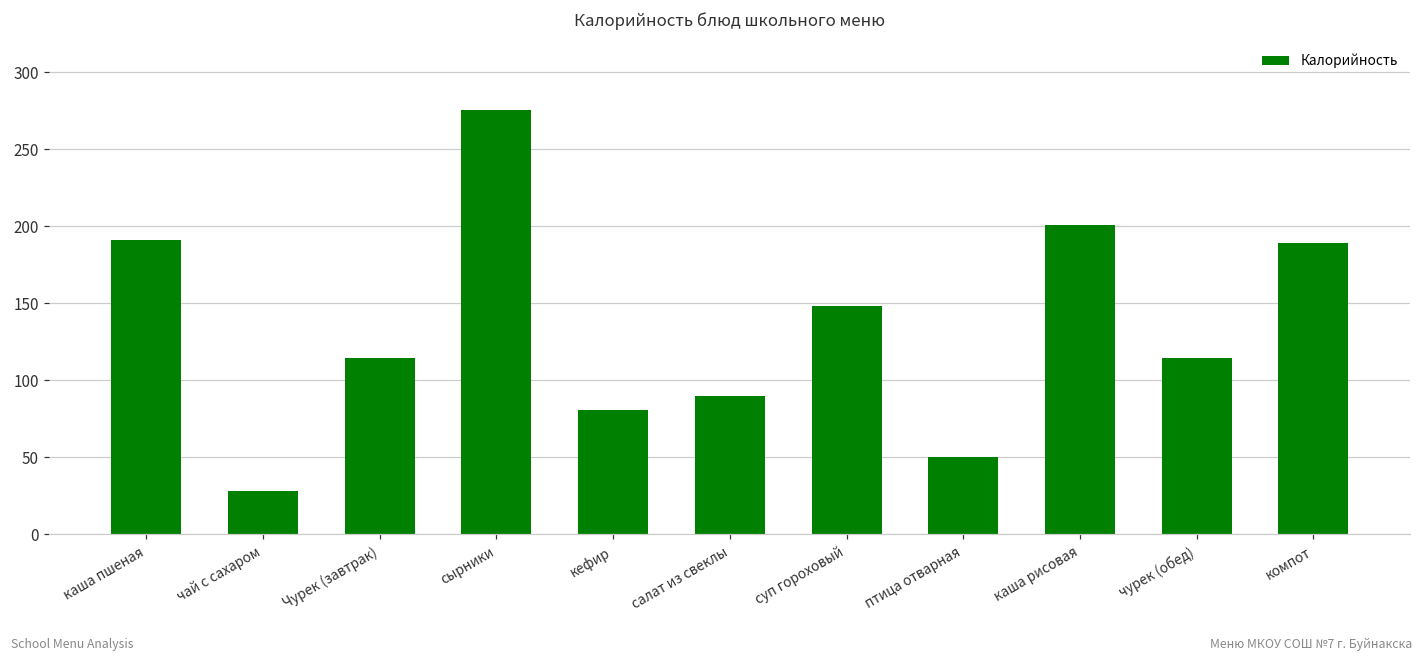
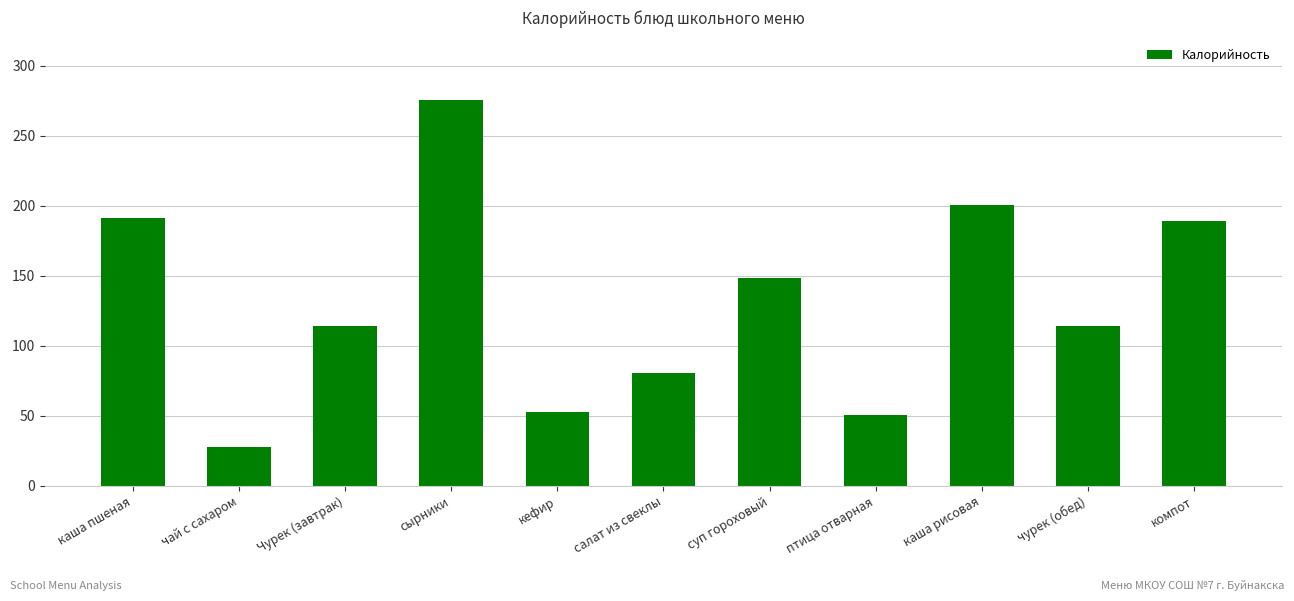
  {
    "каша пшеная": 191,
    "чай с сахаром": 28,
    "Чурек (завтрак)": 114,
    "сырники": 276,
-   "кефир": 81,
-   "салат из свеклы": 90,
+   "кефир": 53,
+   "салат из свеклы": 80,
    "суп гороховый": 148,
    "птица отварная": 50,
    "каша рисовая": 201,
    "чурек (обед)": 114,
    "компот": 189
  }
